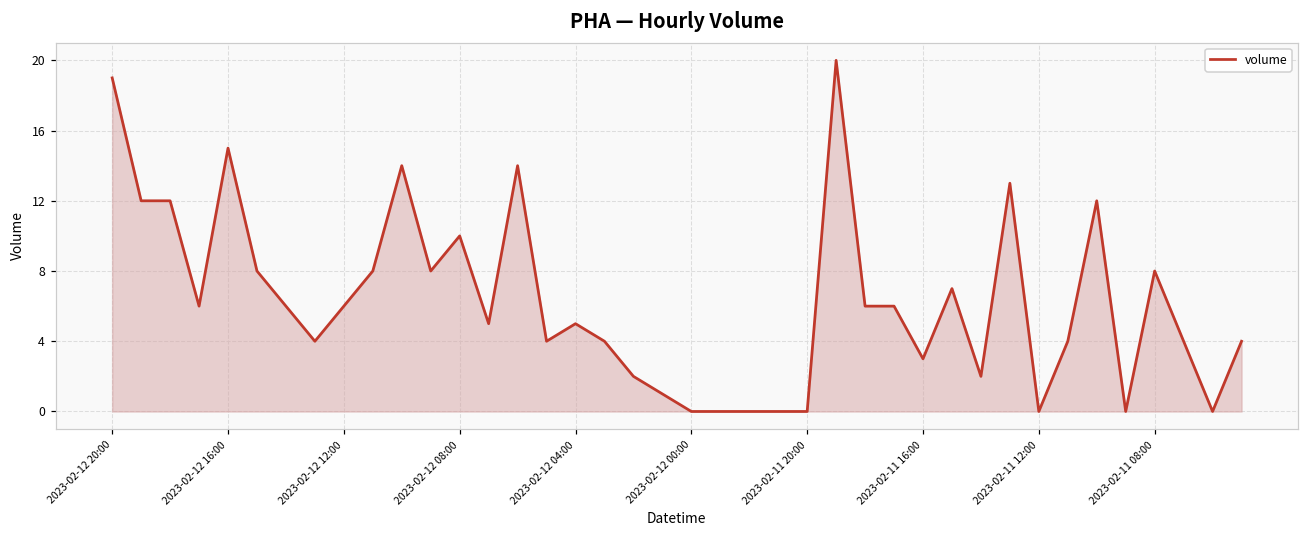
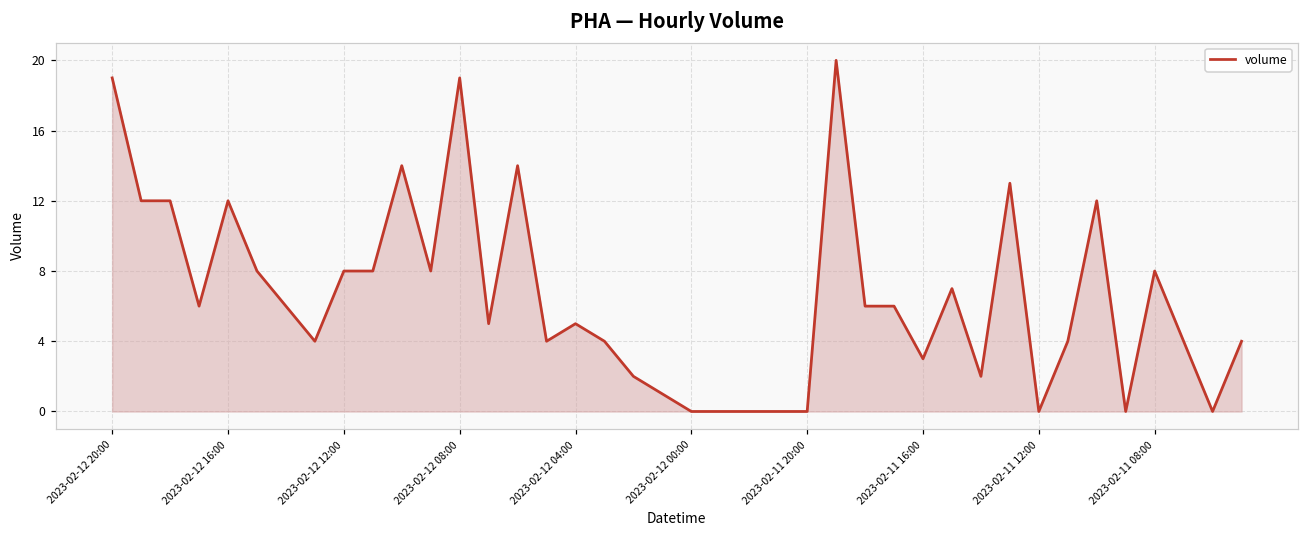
  {
    "2023-02-12 20:00": 19,
-   "2023-02-12 16:00": 15,
-   "2023-02-12 12:00": 6,
-   "2023-02-12 08:00": 10,
+   "2023-02-12 16:00": 12,
+   "2023-02-12 12:00": 8,
+   "2023-02-12 08:00": 19,
    "2023-02-12 04:00": 5,
    "2023-02-12 00:00": 0,
    "2023-02-11 20:00": 0,
    "2023-02-11 16:00": 3,
    "2023-02-11 12:00": 0,
    "2023-02-11 08:00": 8
  }
